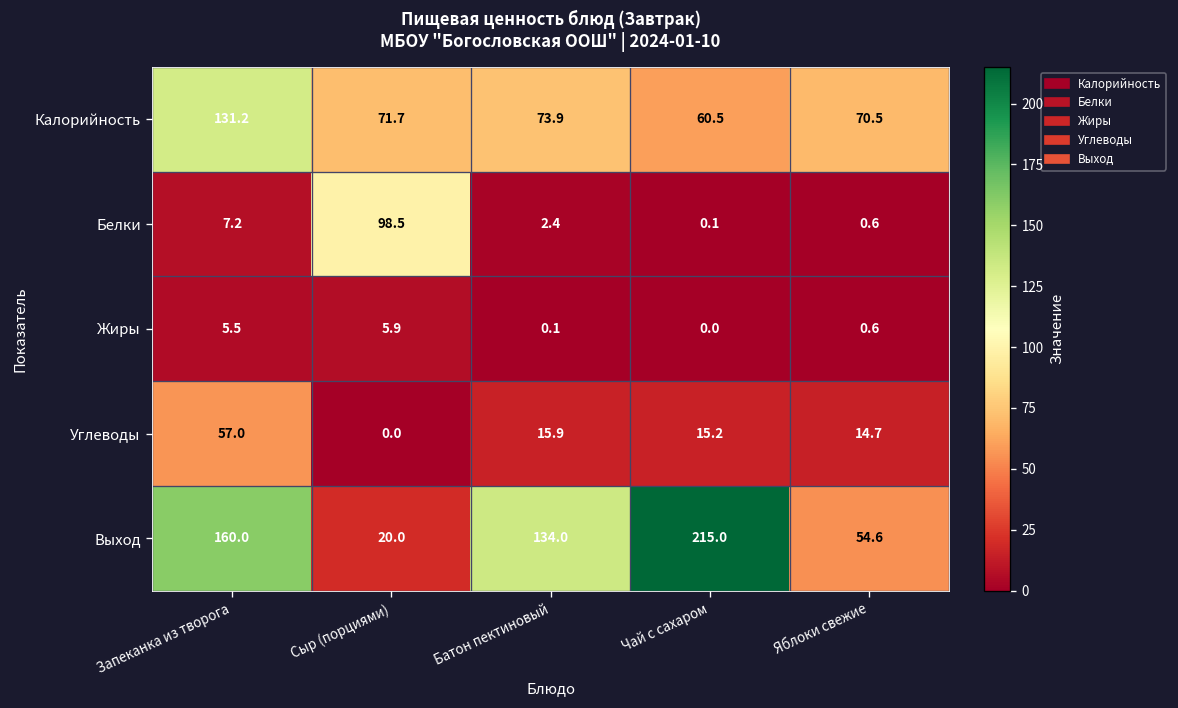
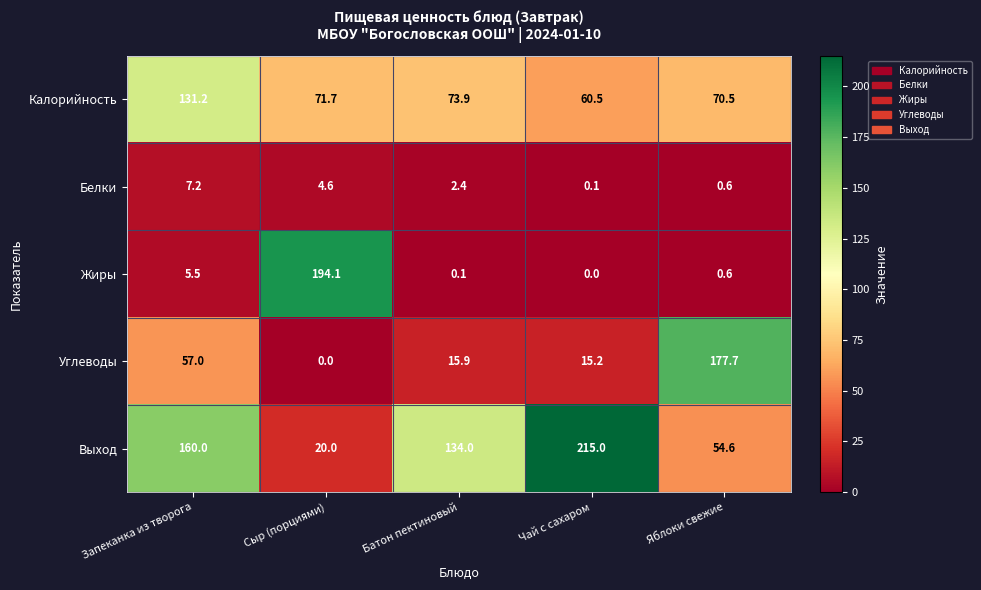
  {
    "Калорийность": {
      "Запеканка из творога": 131.2,
      "Сыр (порциями)": 71.7,
      "Батон пектиновый": 73.9,
      "Чай с сахаром": 60.5,
      "Яблоки свежие": 70.5
    },
    "Белки": {
      "Запеканка из творога": 7.2,
-     "Сыр (порциями)": 98.5,
+     "Сыр (порциями)": 4.6,
      "Батон пектиновый": 2.4,
      "Чай с сахаром": 0.1,
      "Яблоки свежие": 0.6
    },
    "Жиры": {
      "Запеканка из творога": 5.5,
-     "Сыр (порциями)": 5.9,
+     "Сыр (порциями)": 194.1,
      "Батон пектиновый": 0.1,
      "Чай с сахаром": 0.0,
      "Яблоки свежие": 0.6
    },
    "Углеводы": {
      "Запеканка из творога": 57.0,
      "Сыр (порциями)": 0.0,
      "Батон пектиновый": 15.9,
      "Чай с сахаром": 15.2,
-     "Яблоки свежие": 14.7
+     "Яблоки свежие": 177.7
    },
    "Выход": {
      "Запеканка из творога": 160.0,
      "Сыр (порциями)": 20.0,
      "Батон пектиновый": 134.0,
      "Чай с сахаром": 215.0,
      "Яблоки свежие": 54.6
    }
  }
